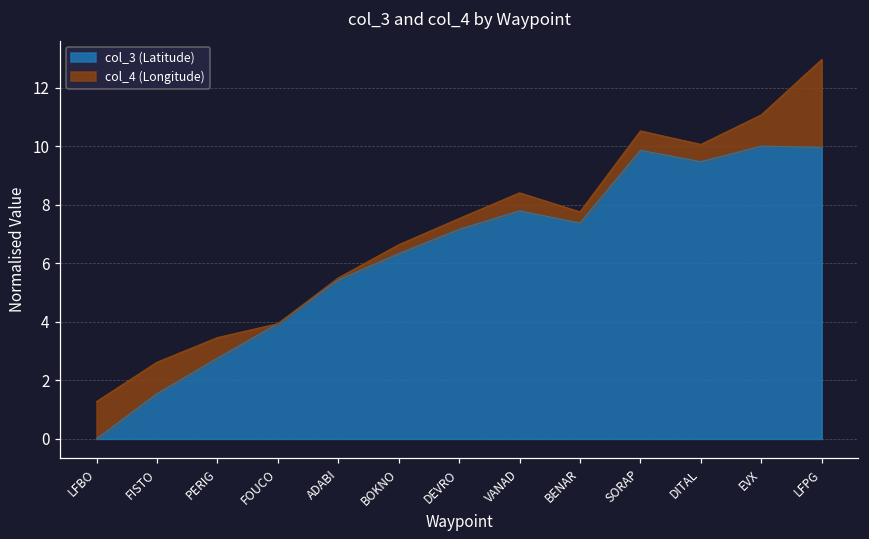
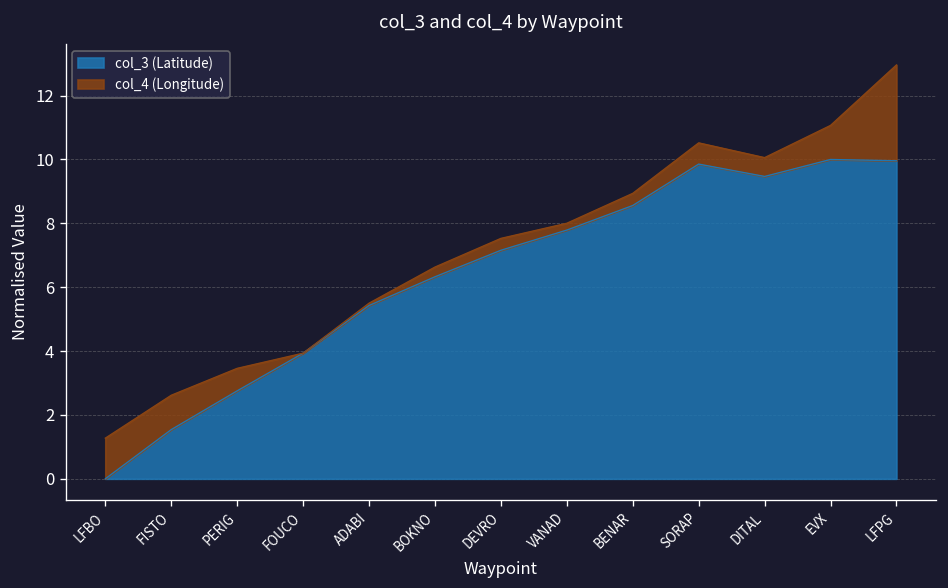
  {
    "col_3 (Latitude)": {
      "LFBO": 0.0,
      "FISTO": 1.5,
      "PERIG": 2.8,
      "BOKNO": 6.3,
      "DEVRO": 7.2,
      "VANAD": 7.8,
-     "BENAR": 7.4,
+     "BENAR": 8.6,
      "SORAP": 9.9,
      "DITAL": 9.5,
      "EVX": 10.0,
      "LFPG": 10.0
    },
    "col_4 (Longitude)": {
      "LFBO": 1.3,
      "FISTO": 1.1,
      "PERIG": 0.7,
      "BOKNO": 0.3,
      "DEVRO": 0.4,
-     "VANAD": 0.6,
+     "VANAD": 0.2,
      "BENAR": 0.4,
      "SORAP": 0.7,
      "DITAL": 0.6,
      "EVX": 1.1,
      "LFPG": 3.0
    }
  }
